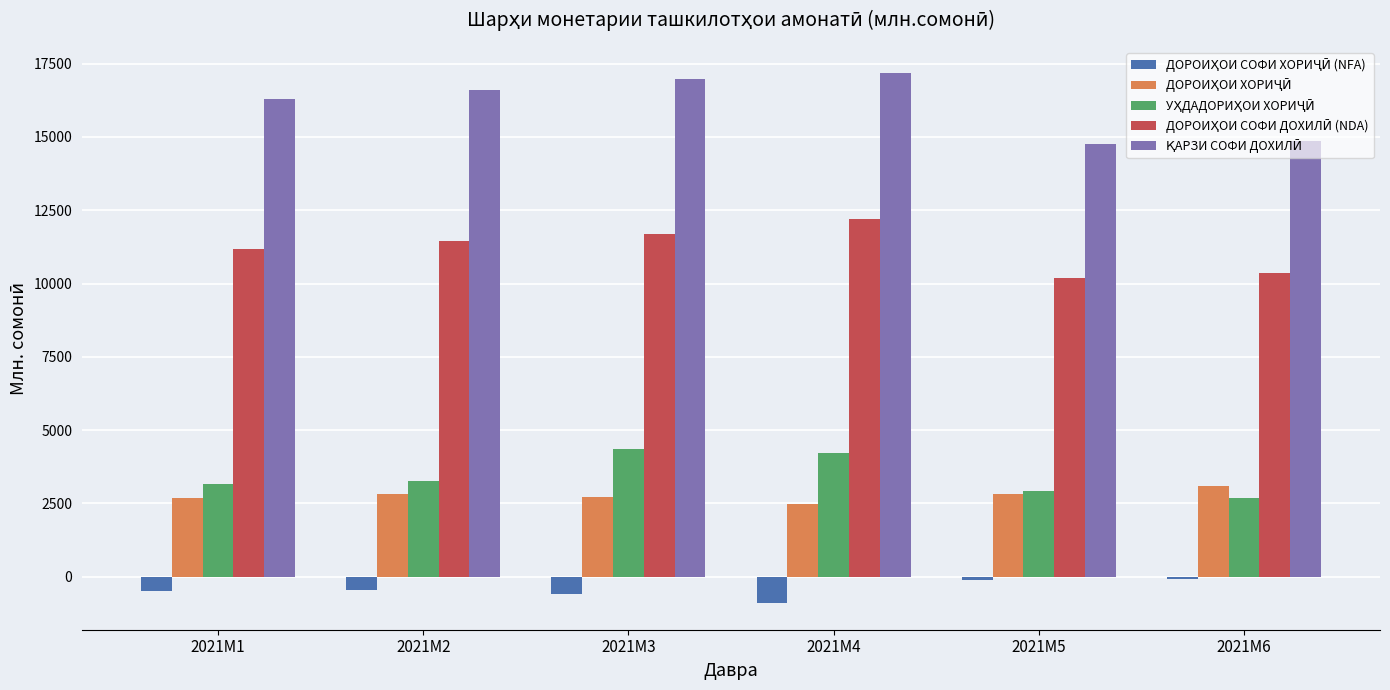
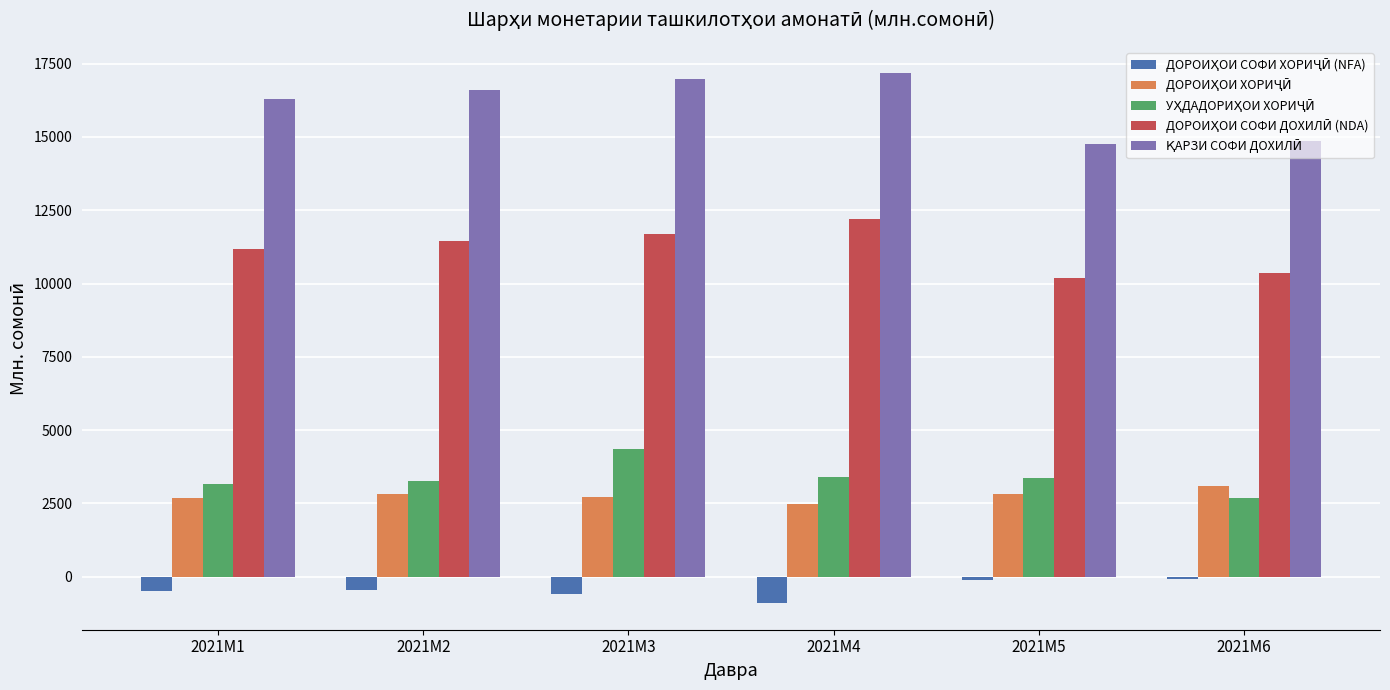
  {
    "УҲДАДОРИҲОИ ХОРИҶӢ": {
      "2021M1": 3200,
      "2021M2": 3300,
      "2021M3": 4400,
-     "2021M4": 4200,
-     "2021M5": 2900,
+     "2021M4": 3400,
+     "2021M5": 3400,
      "2021M6": 2700
    }
  }
